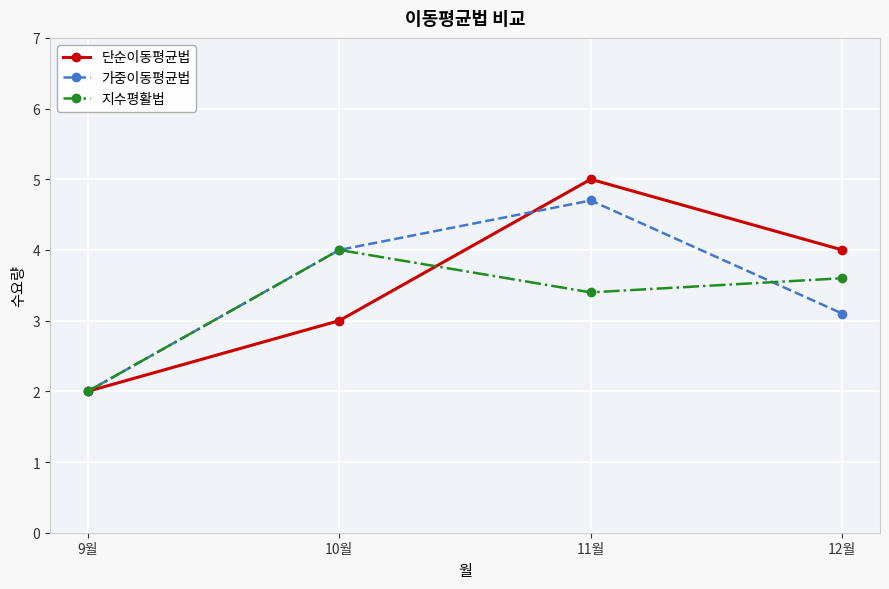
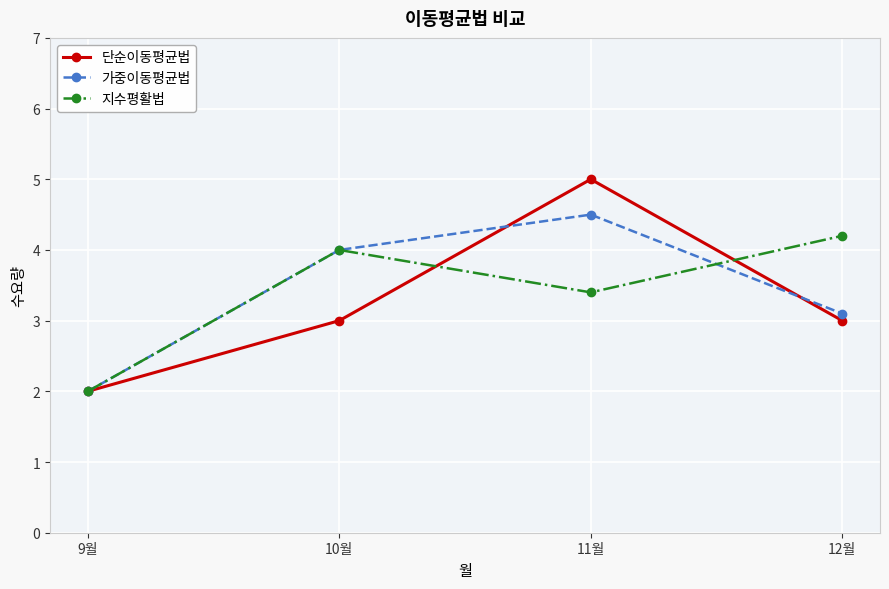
  {
    "단순이동평균법": {
      "10월": 3,
      "11월": 5,
-     "12월": 4
+     "12월": 3
    },
    "가중이동평균법": {
-     "11월": 4.7,
+     "11월": 4.5,
      "12월": 3.1
    },
    "지수평활법": {
      "11월": 3.4,
-     "12월": 3.6
+     "12월": 4.2
    }
  }
